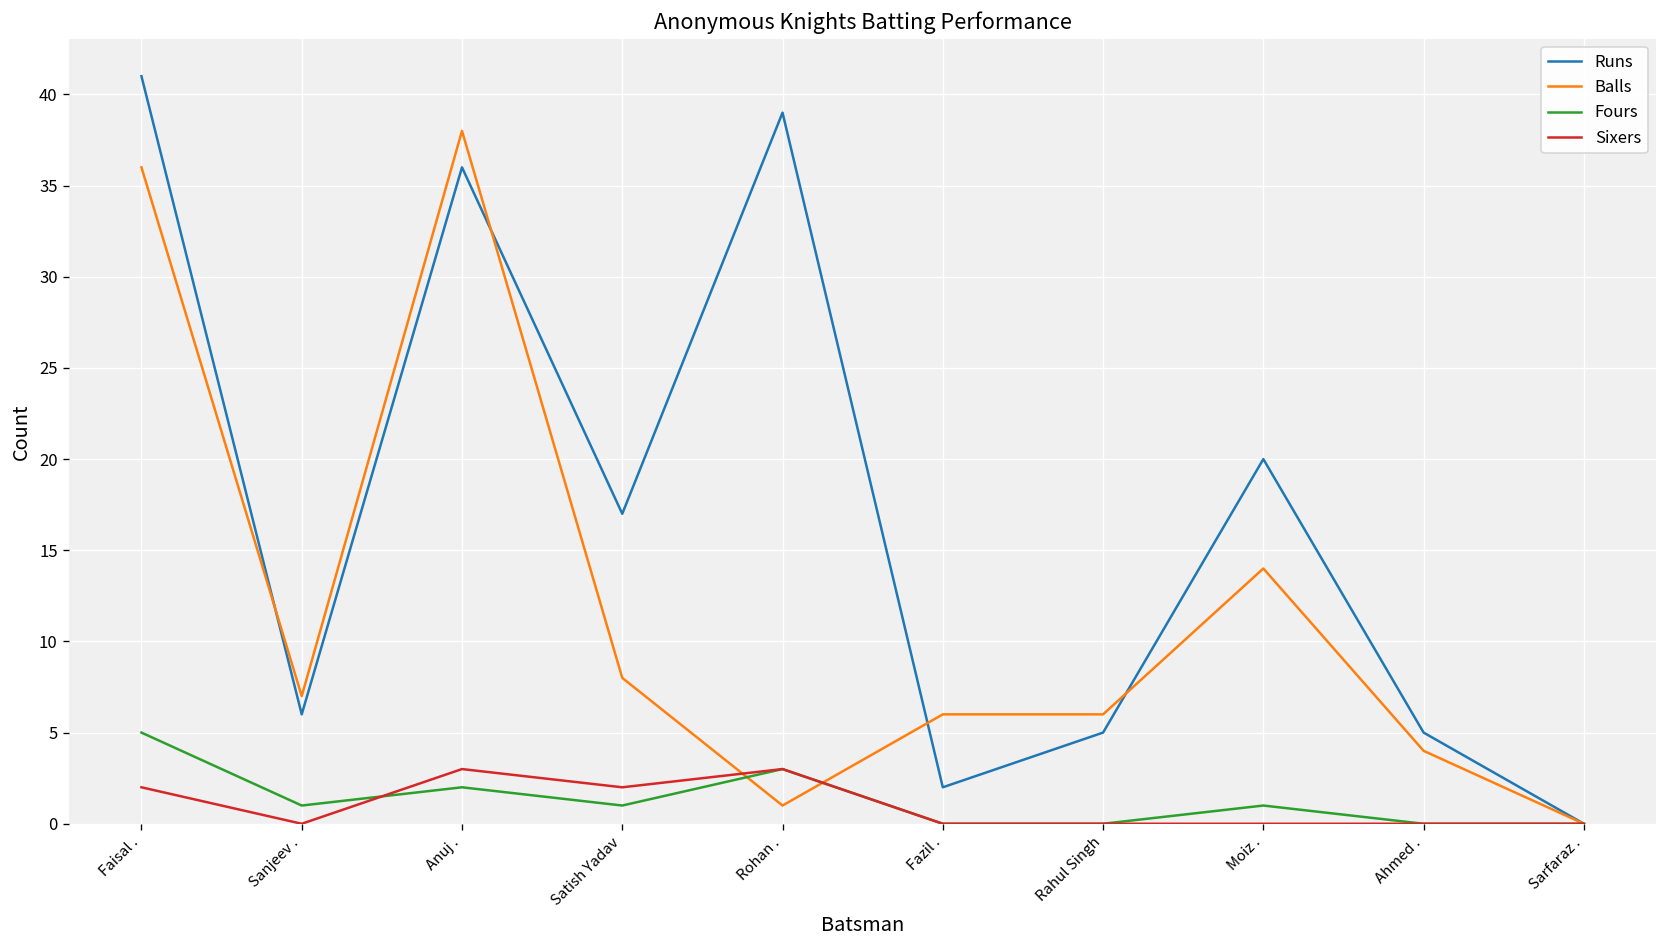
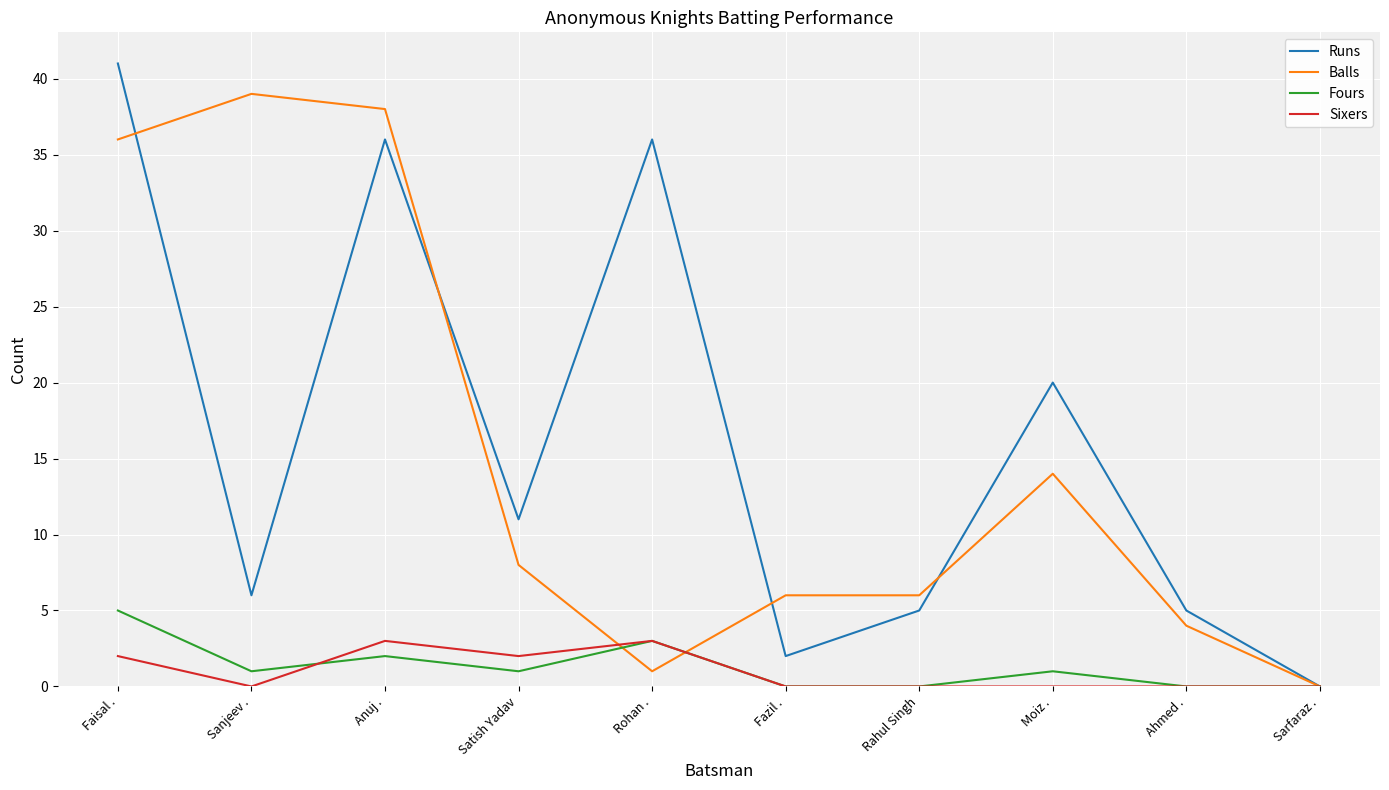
  {
    "Runs": {
      "Faisal .": 41,
      "Sanjeev .": 6,
      "Anuj .": 36,
-     "Satish Yadav": 17,
-     "Rohan .": 39,
+     "Satish Yadav": 11,
+     "Rohan .": 36,
      "Fazil .": 2,
      "Rahul Singh": 5,
      "Moiz .": 20,
      "Ahmed .": 5
    },
    "Balls": {
      "Faisal .": 36,
-     "Sanjeev .": 7,
+     "Sanjeev .": 39,
      "Anuj .": 38,
      "Satish Yadav": 8,
      "Rohan .": 1,
      "Fazil .": 6,
      "Rahul Singh": 6,
      "Moiz .": 14,
      "Ahmed .": 4
    },
    "Fours": {
      "Faisal .": 5,
      "Sanjeev .": 1,
      "Anuj .": 2,
      "Satish Yadav": 1,
      "Moiz .": 1
    },
    "Sixers": {
      "Faisal .": 2,
      "Sanjeev .": 0,
      "Anuj .": 3,
      "Satish Yadav": 2,
      "Moiz .": 0
    }
  }
